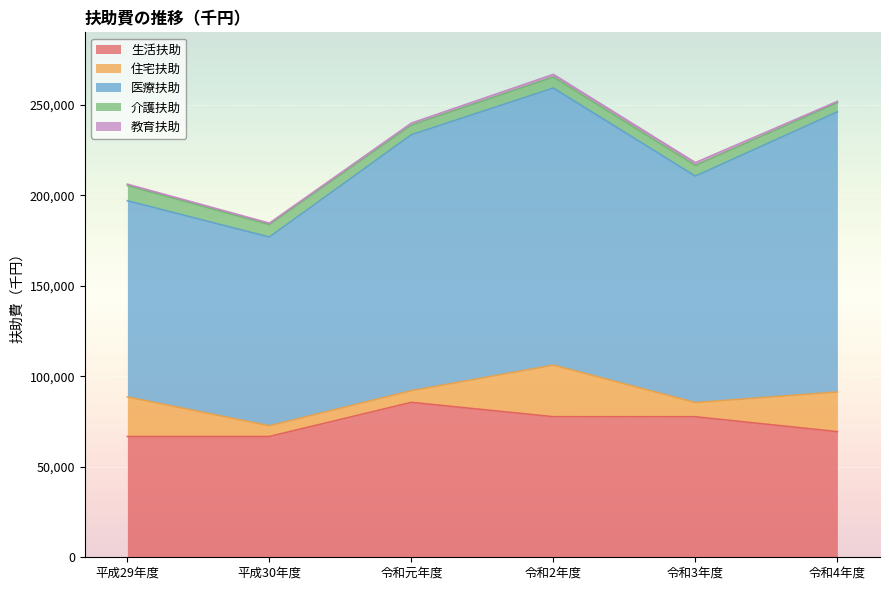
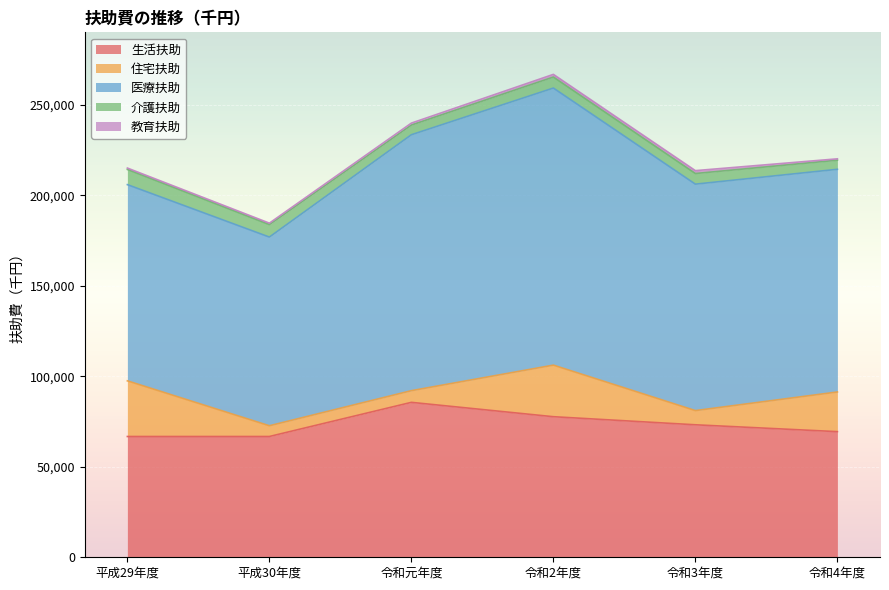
  {
    "生活扶助": {
      "平成29年度": "67,000",
      "平成30年度": "67,000",
      "令和元年度": "86,000",
      "令和2年度": "78,000",
-     "令和3年度": "78,000",
+     "令和3年度": "73,000",
      "令和4年度": "69,000"
    },
    "住宅扶助": {
-     "平成29年度": "22,000",
+     "平成29年度": "31,000",
      "平成30年度": "6,000",
      "令和元年度": "6,000",
      "令和2年度": "28,000",
      "令和3年度": "8,000",
      "令和4年度": "22,000"
    },
    "医療扶助": {
      "平成29年度": "108,000",
      "平成30年度": "104,000",
      "令和元年度": "141,000",
      "令和2年度": "153,000",
      "令和3年度": "125,000",
-     "令和4年度": "155,000"
+     "令和4年度": "123,000"
    },
    "介護扶助": {
      "令和2年度": "6,000",
      "令和3年度": "6,000"
    },
    "教育扶助": {
      "令和2年度": "1,000",
      "令和3年度": "2,000"
    }
  }
